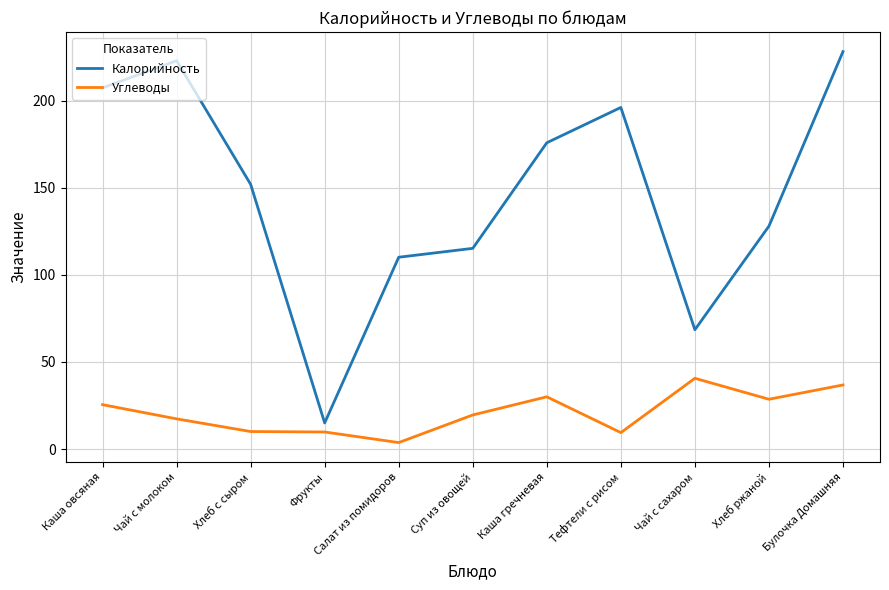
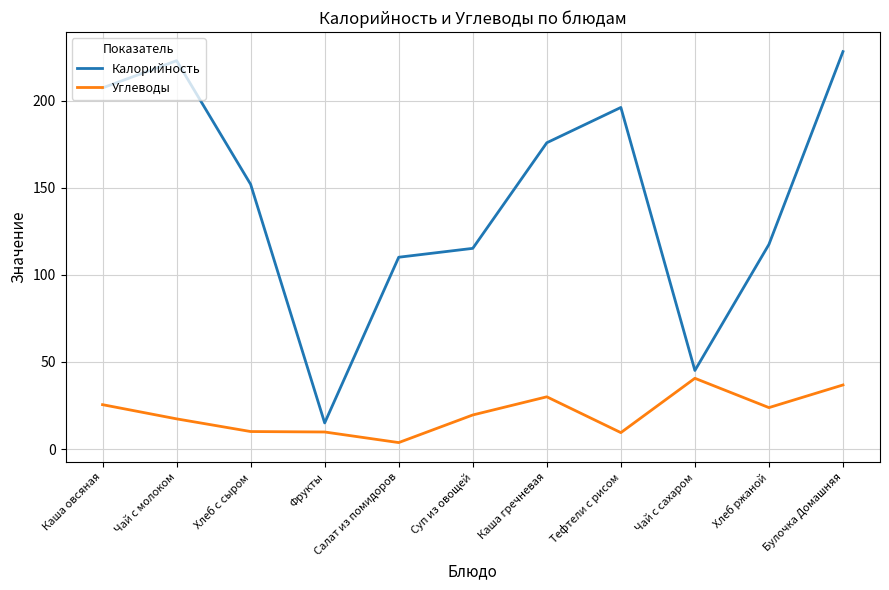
  {
    "Калорийность": {
      "Хлеб с сыром": 152,
      "Фрукты": 15,
      "Салат из помидоров": 110,
      "Суп из овощей": 115,
      "Каша гречневая": 176,
      "Тефтели с рисом": 196,
-     "Чай с сахаром": 69,
-     "Хлеб ржаной": 128,
+     "Чай с сахаром": 45,
+     "Хлеб ржаной": 118,
      "Булочка Домашняя": 228
    },
    "Углеводы": {
      "Каша овсяная": 25,
      "Чай с молоком": 17,
      "Хлеб с сыром": 10,
      "Фрукты": 10,
      "Салат из помидоров": 4,
      "Суп из овощей": 20,
      "Каша гречневая": 30,
      "Тефтели с рисом": 9,
      "Чай с сахаром": 41,
-     "Хлеб ржаной": 29,
+     "Хлеб ржаной": 24,
      "Булочка Домашняя": 37
    }
  }
